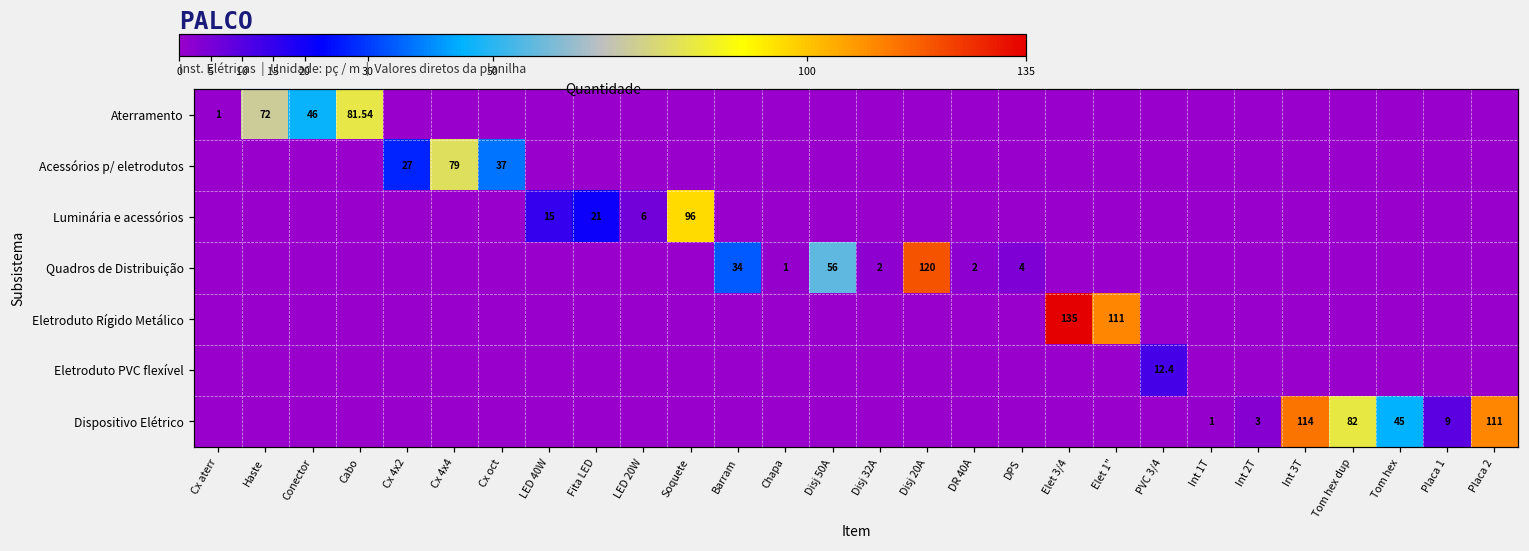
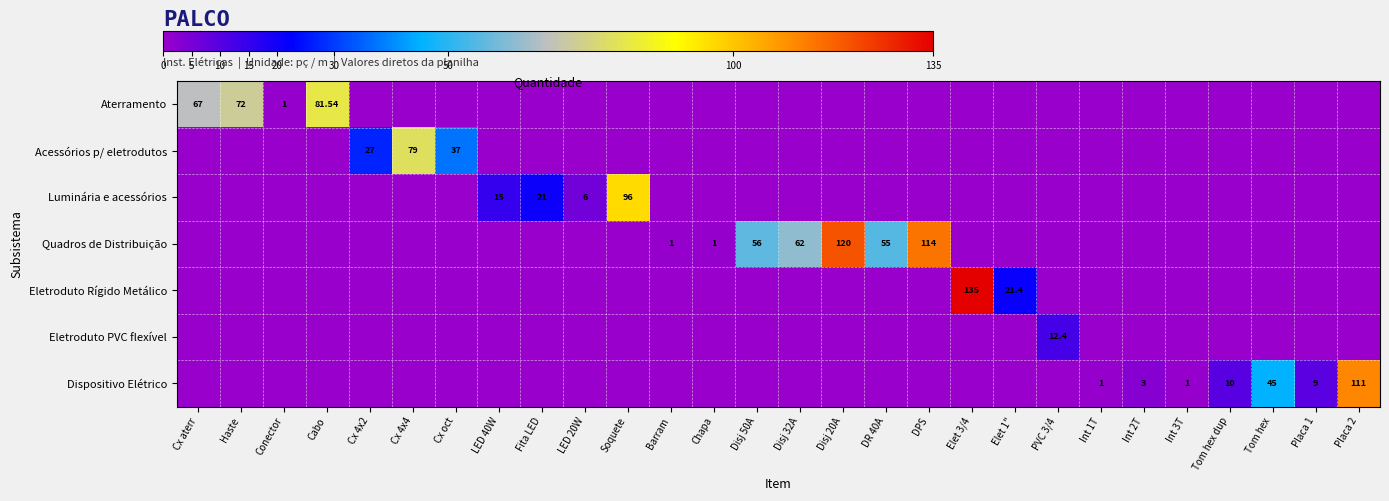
  {
    "Aterramento": {
-     "Cx aterr": 1,
+     "Cx aterr": 67,
      "Haste": 72,
-     "Conector": 46,
+     "Conector": 1,
      "Cabo": 81.54
    },
    "Acessórios p/ eletrodutos": {
      "Cx 4x2": 27,
      "Cx 4x4": 79,
      "Cx oct": 37
    },
    "Luminária e acessórios": {
      "LED 40W": 15,
      "Fita LED": 21,
      "LED 20W": 6,
      "Soquete": 96
    },
    "Quadros de Distribuição": {
-     "Barram": 34,
+     "Barram": 1,
      "Chapa": 1,
      "Disj 50A": 56,
-     "Disj 32A": 2,
+     "Disj 32A": 62,
      "Disj 20A": 120,
-     "DR 40A": 2,
-     "DPS": 4
+     "DR 40A": 55,
+     "DPS": 114
    },
    "Eletroduto Rígido Metálico": {
      "Elet 3/4": 135,
-     "Elet 1\"": 111
+     "Elet 1\"": 21.4
    },
    "Eletroduto PVC flexível": {
      "PVC 3/4": 12.4
    },
    "Dispositivo Elétrico": {
      "Int 1T": 1,
      "Int 2T": 3,
-     "Int 3T": 114,
-     "Tom hex dup": 82,
+     "Int 3T": 1,
+     "Tom hex dup": 10,
      "Tom hex": 45,
      "Placa 1": 9,
      "Placa 2": 111
    }
  }
